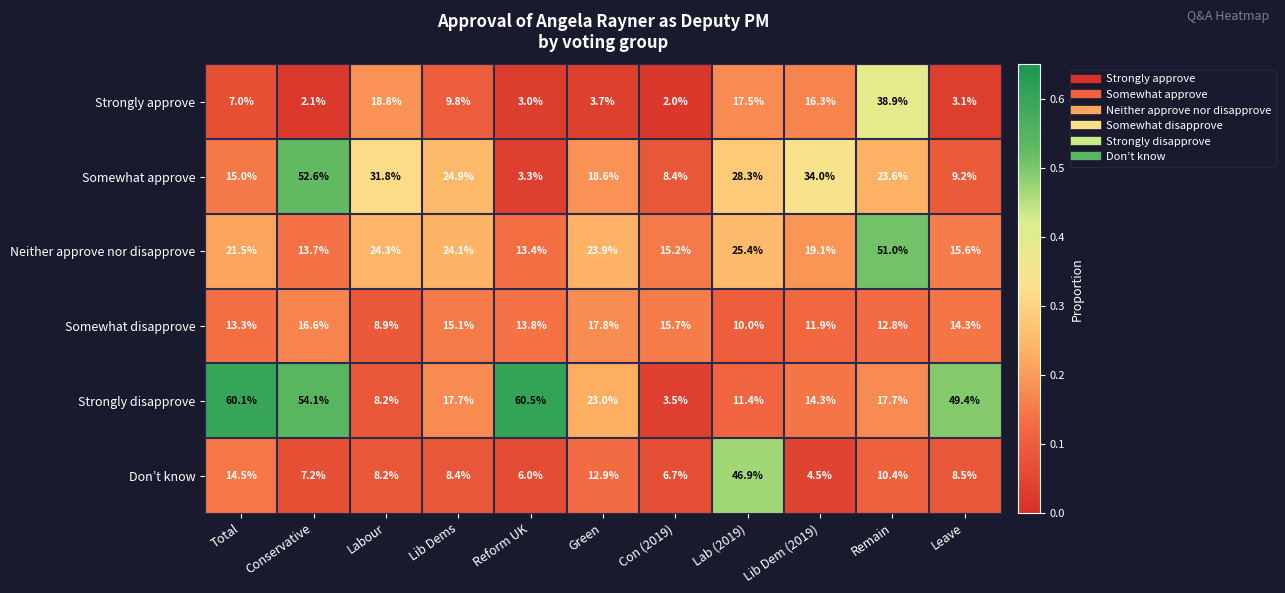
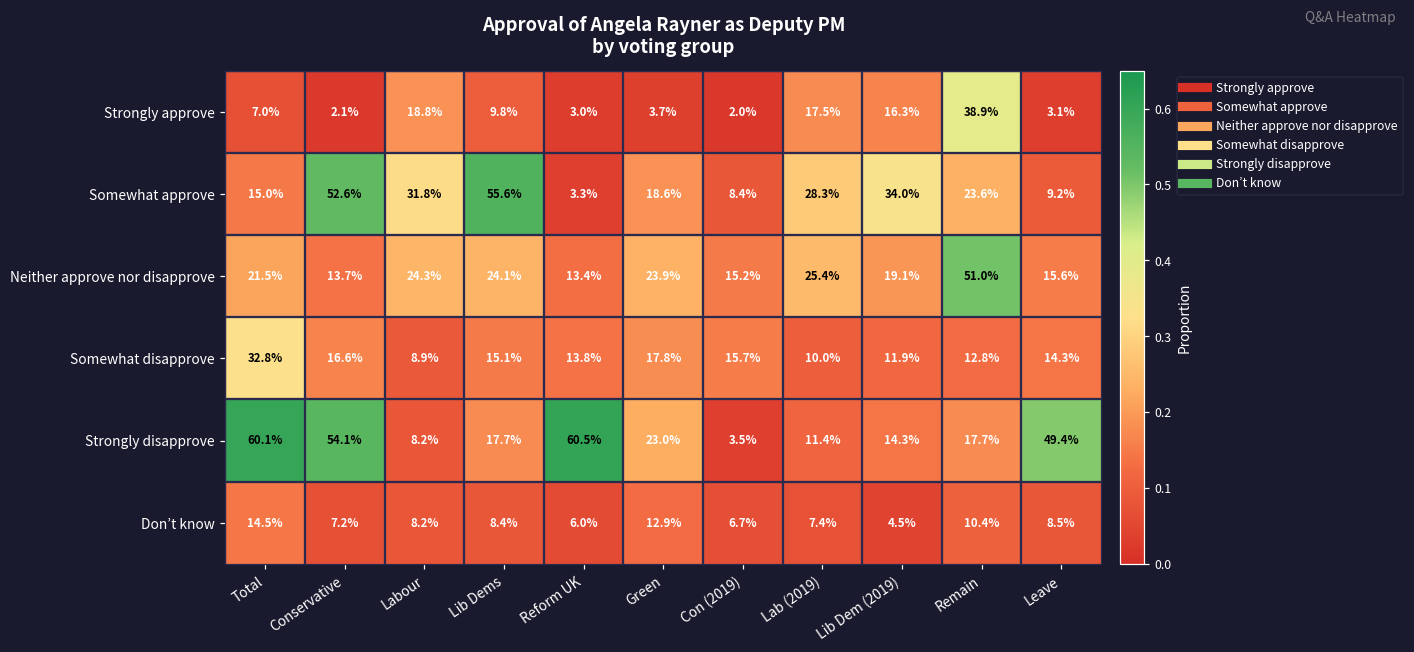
  {
    "Strongly approve": {
      "Total": "7.0%",
      "Conservative": "2.1%",
      "Labour": "18.8%",
      "Lib Dems": "9.8%",
      "Reform UK": "3.0%",
      "Green": "3.7%",
      "Con (2019)": "2.0%",
      "Lab (2019)": "17.5%",
      "Lib Dem (2019)": "16.3%",
      "Remain": "38.9%",
      "Leave": "3.1%"
    },
    "Somewhat approve": {
      "Total": "15.0%",
      "Conservative": "52.6%",
      "Labour": "31.8%",
-     "Lib Dems": "24.9%",
+     "Lib Dems": "55.6%",
      "Reform UK": "3.3%",
      "Green": "18.6%",
      "Con (2019)": "8.4%",
      "Lab (2019)": "28.3%",
      "Lib Dem (2019)": "34.0%",
      "Remain": "23.6%",
      "Leave": "9.2%"
    },
    "Neither approve nor disapprove": {
      "Total": "21.5%",
      "Conservative": "13.7%",
      "Labour": "24.3%",
      "Lib Dems": "24.1%",
      "Reform UK": "13.4%",
      "Green": "23.9%",
      "Con (2019)": "15.2%",
      "Lab (2019)": "25.4%",
      "Lib Dem (2019)": "19.1%",
      "Remain": "51.0%",
      "Leave": "15.6%"
    },
    "Somewhat disapprove": {
-     "Total": "13.3%",
+     "Total": "32.8%",
      "Conservative": "16.6%",
      "Labour": "8.9%",
      "Lib Dems": "15.1%",
      "Reform UK": "13.8%",
      "Green": "17.8%",
      "Con (2019)": "15.7%",
      "Lab (2019)": "10.0%",
      "Lib Dem (2019)": "11.9%",
      "Remain": "12.8%",
      "Leave": "14.3%"
    },
    "Strongly disapprove": {
      "Total": "60.1%",
      "Conservative": "54.1%",
      "Labour": "8.2%",
      "Lib Dems": "17.7%",
      "Reform UK": "60.5%",
      "Green": "23.0%",
      "Con (2019)": "3.5%",
      "Lab (2019)": "11.4%",
      "Lib Dem (2019)": "14.3%",
      "Remain": "17.7%",
      "Leave": "49.4%"
    },
    "Don’t know": {
      "Total": "14.5%",
      "Conservative": "7.2%",
      "Labour": "8.2%",
      "Lib Dems": "8.4%",
      "Reform UK": "6.0%",
      "Green": "12.9%",
      "Con (2019)": "6.7%",
-     "Lab (2019)": "46.9%",
+     "Lab (2019)": "7.4%",
      "Lib Dem (2019)": "4.5%",
      "Remain": "10.4%",
      "Leave": "8.5%"
    }
  }
